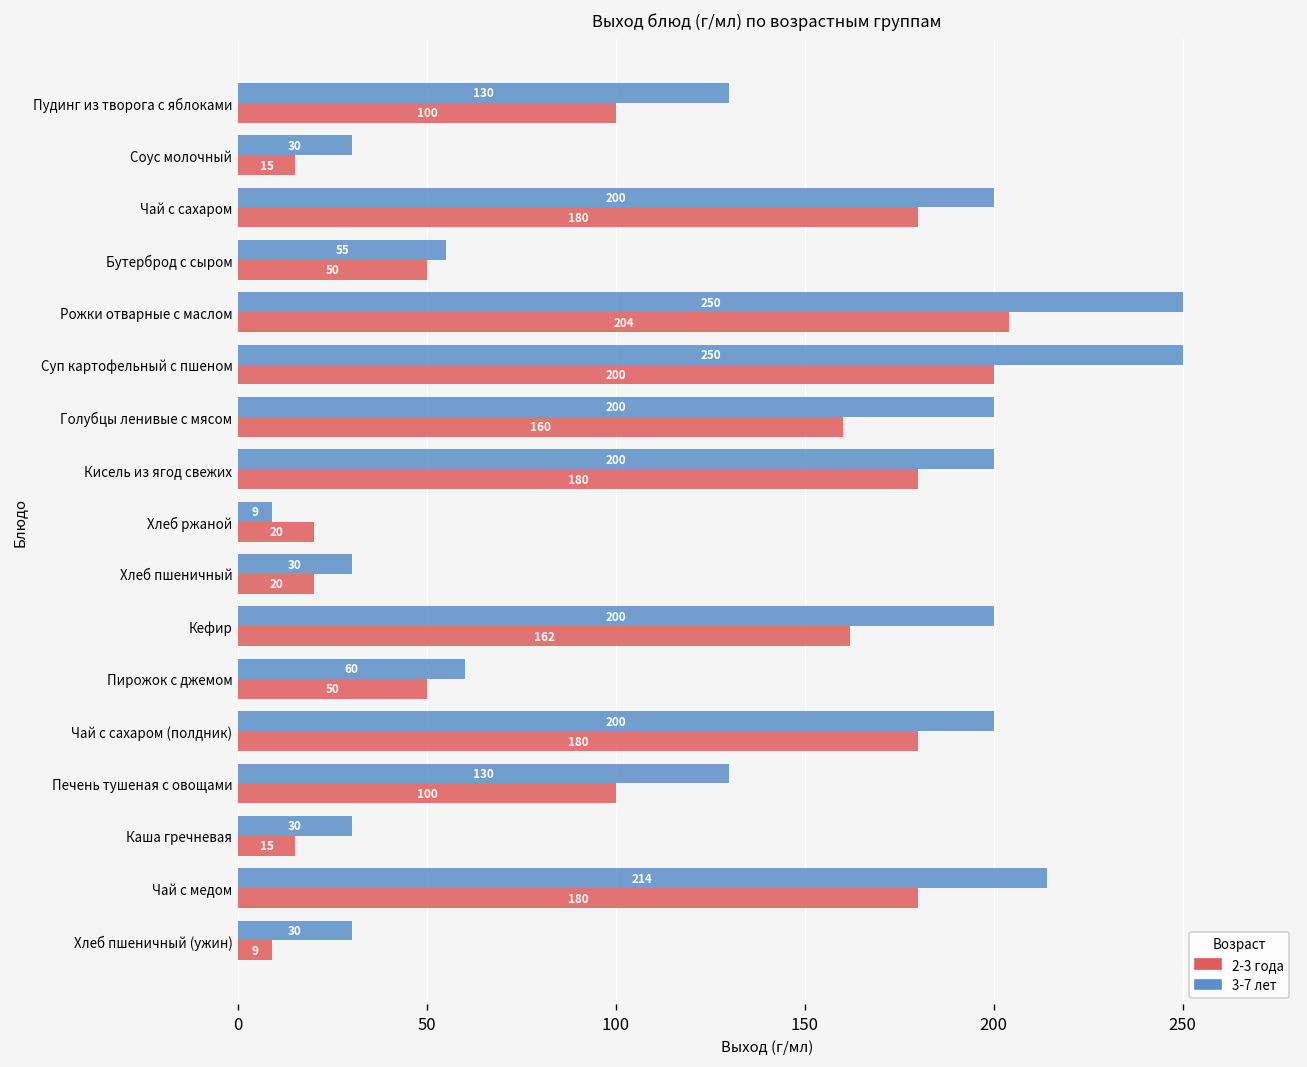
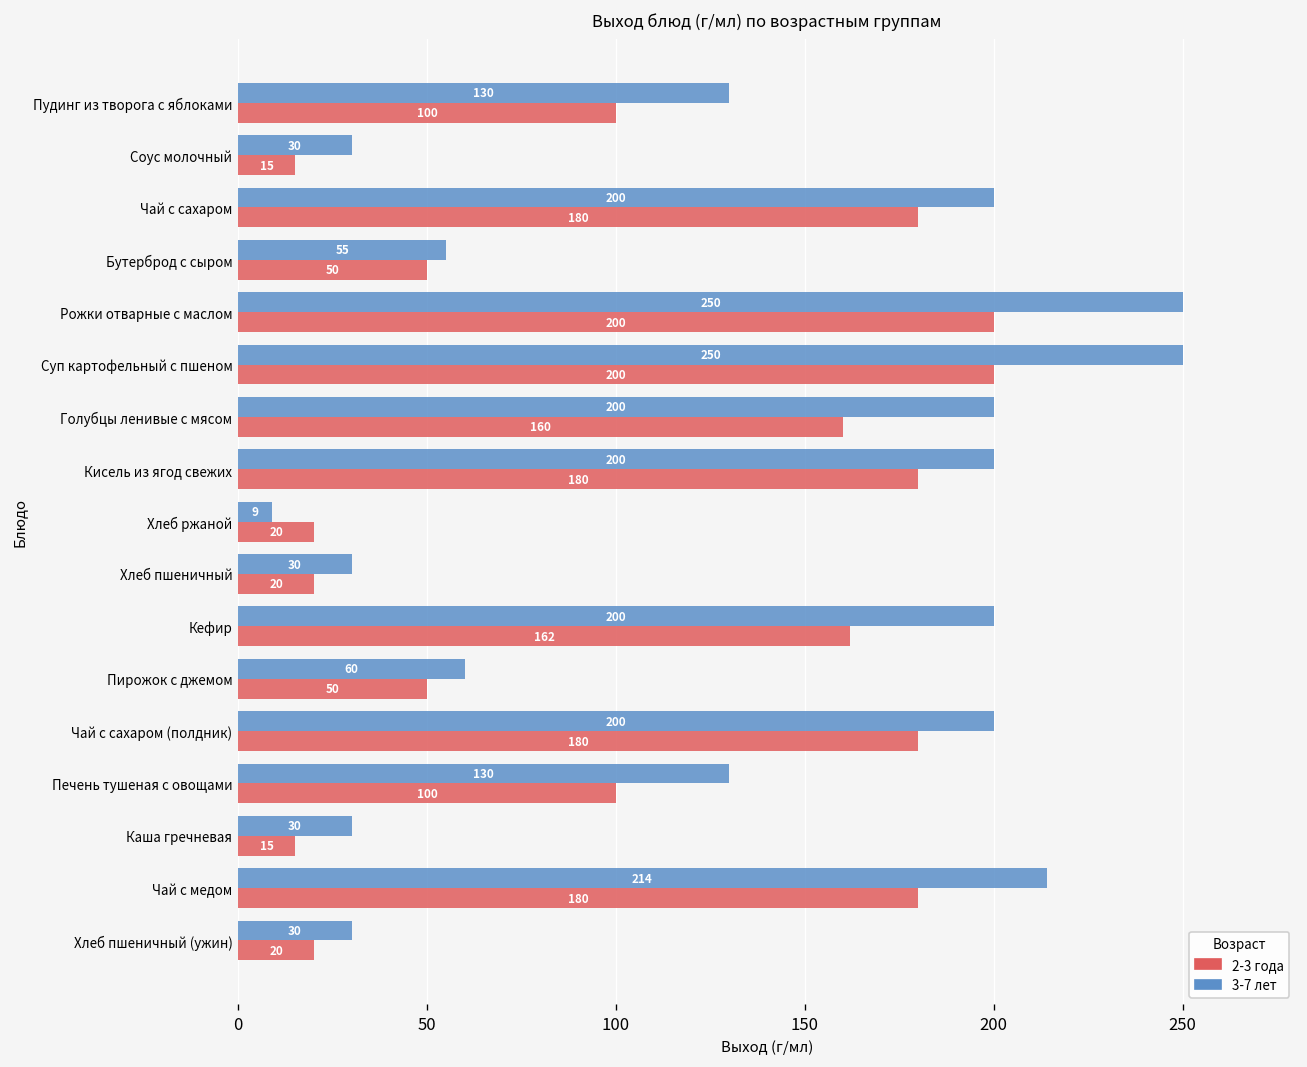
  {
    "2-3 года": {
      "Пудинг из творога с яблоками": 100,
      "Соус молочный": 15,
      "Чай с сахаром": 180,
      "Бутерброд с сыром": 50,
-     "Рожки отварные с маслом": 204,
+     "Рожки отварные с маслом": 200,
      "Суп картофельный с пшеном": 200,
      "Голубцы ленивые с мясом": 160,
      "Кисель из ягод свежих": 180,
      "Хлеб ржаной": 20,
      "Хлеб пшеничный": 20,
      "Кефир": 162,
      "Пирожок с джемом": 50,
      "Чай с сахаром (полдник)": 180,
      "Печень тушеная с овощами": 100,
      "Каша гречневая": 15,
      "Чай с медом": 180,
-     "Хлеб пшеничный (ужин)": 9
+     "Хлеб пшеничный (ужин)": 20
    },
    "3-7 лет": {
      "Пудинг из творога с яблоками": 130,
      "Соус молочный": 30,
      "Чай с сахаром": 200,
      "Бутерброд с сыром": 55,
      "Рожки отварные с маслом": 250,
      "Суп картофельный с пшеном": 250,
      "Голубцы ленивые с мясом": 200,
      "Кисель из ягод свежих": 200,
      "Хлеб ржаной": 9,
      "Хлеб пшеничный": 30,
      "Кефир": 200,
      "Пирожок с джемом": 60,
      "Чай с сахаром (полдник)": 200,
      "Печень тушеная с овощами": 130,
      "Каша гречневая": 30,
      "Чай с медом": 214,
      "Хлеб пшеничный (ужин)": 30
    }
  }
